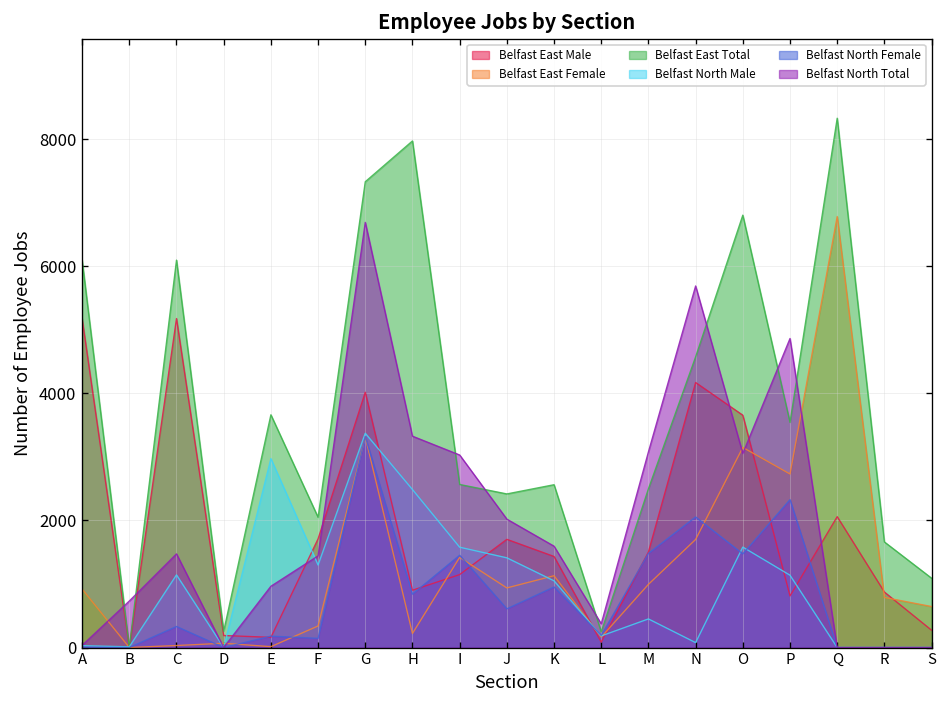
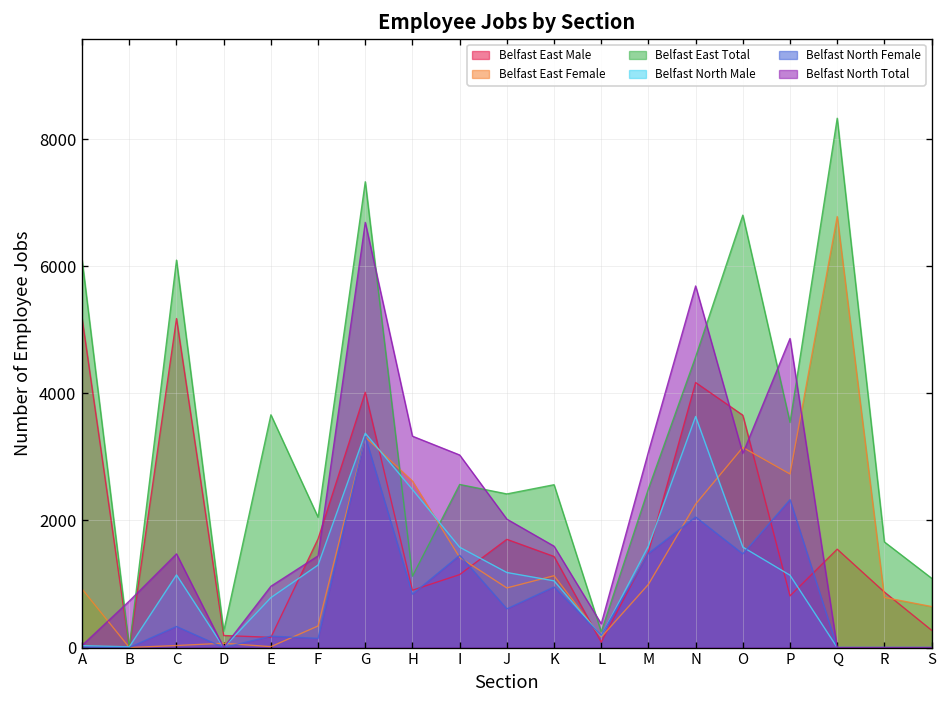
  {
    "Belfast East Male": {
      "A": 5200,
      "C": 5200,
      "D": 200,
      "F": 1700,
      "G": 4000,
      "H": 900,
      "I": 1100,
      "J": 1700,
      "K": 1400,
      "L": 100,
      "N": 4200,
      "O": 3700,
      "P": 800,
-     "Q": 2100,
+     "Q": 1500,
      "R": 900,
      "S": 300
    },
    "Belfast East Female": {
      "A": 900,
      "C": 0,
      "D": 100,
      "E": 0,
      "F": 300,
-     "H": 200,
+     "H": 2600,
      "J": 900,
      "K": 1100,
      "M": 1000,
-     "N": 1700,
+     "N": 2300,
      "O": 3200,
      "P": 2700,
      "Q": 6800,
      "R": 800,
      "S": 600
    },
    "Belfast East Total": {
      "A": 6100,
      "C": 6100,
      "D": 300,
      "E": 3700,
      "F": 2100,
      "G": 7300,
-     "H": 8000,
+     "H": 1100,
      "I": 2600,
      "J": 2400,
      "K": 2600,
      "L": 200,
      "M": 2500,
      "N": 4600,
      "O": 6800,
      "P": 3500,
      "Q": 8300,
      "R": 1700,
      "S": 1100
    },
    "Belfast North Male": {
      "C": 1100,
-     "E": 3000,
+     "E": 800,
      "F": 1300,
      "G": 3400,
      "H": 2500,
      "I": 1600,
-     "J": 1400,
+     "J": 1200,
      "K": 1100,
-     "M": 500,
-     "N": 100,
+     "M": 1600,
+     "N": 3600,
      "O": 1600,
      "P": 1100
    },
    "Belfast North Female": {
      "C": 300,
      "F": 100,
      "H": 800,
      "J": 600,
      "K": 1000,
      "N": 2100,
      "O": 1500,
      "P": 2300
    },
    "Belfast North Total": {
      "B": 700,
      "C": 1500,
      "E": 1000,
      "F": 1400,
      "G": 6700,
      "H": 3300,
      "I": 3000,
      "J": 2000,
      "K": 1600,
      "L": 400,
      "M": 3100,
      "N": 5700,
      "O": 3100,
      "P": 4900
    }
  }
